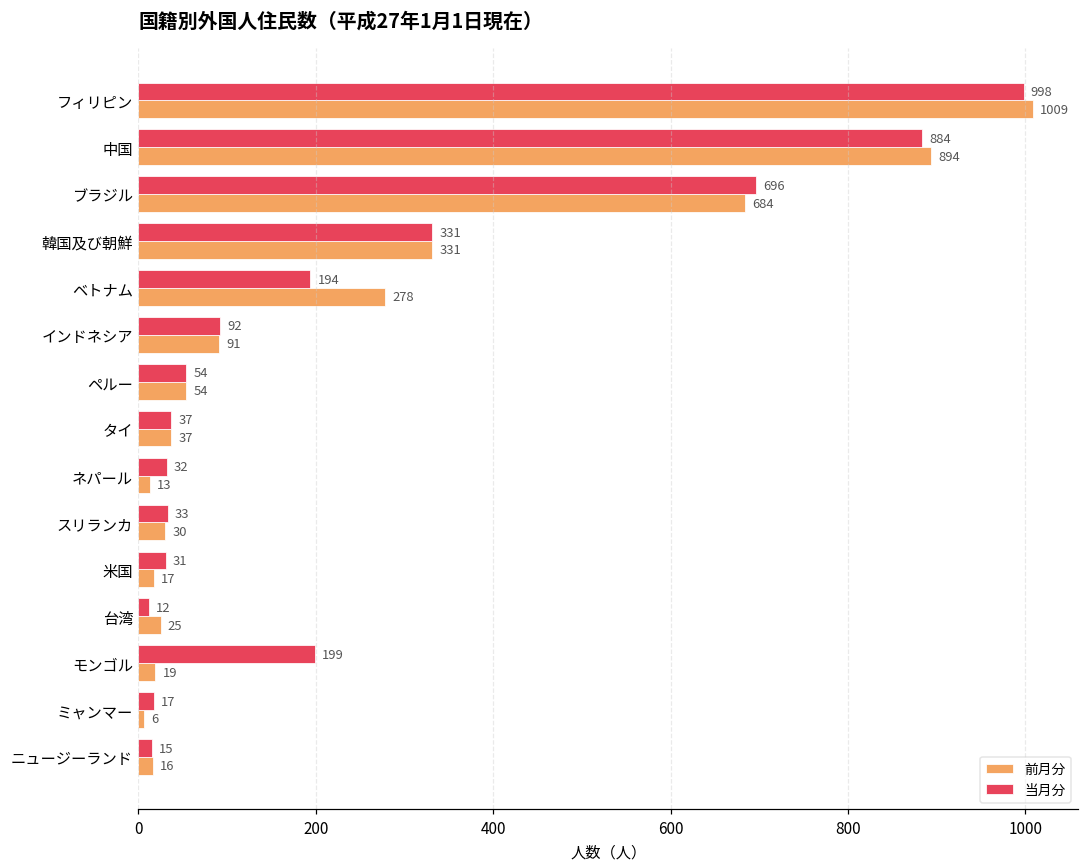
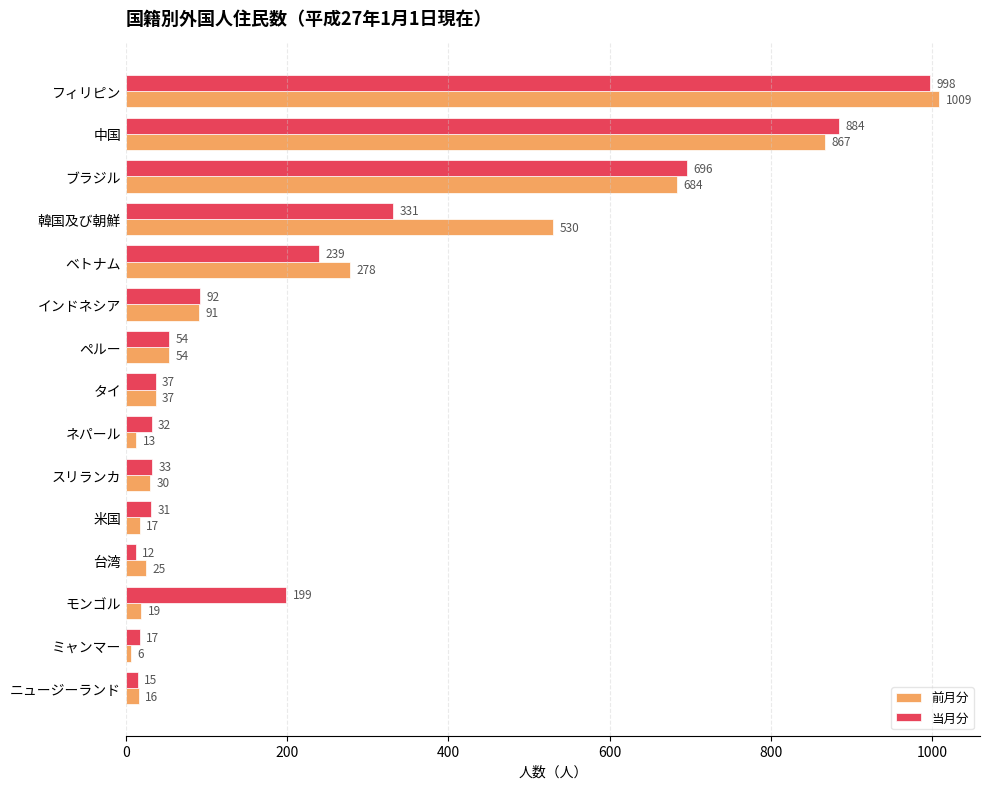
  {
    "前月分": {
      "フィリピン": 1009,
-     "中国": 894,
+     "中国": 867,
      "ブラジル": 684,
-     "韓国及び朝鮮": 331,
+     "韓国及び朝鮮": 530,
      "ベトナム": 278,
      "インドネシア": 91,
      "ペルー": 54,
      "タイ": 37,
      "ネパール": 13,
      "スリランカ": 30,
      "米国": 17,
      "台湾": 25,
      "モンゴル": 19,
      "ミャンマー": 6,
      "ニュージーランド": 16
    },
    "当月分": {
      "フィリピン": 998,
      "中国": 884,
      "ブラジル": 696,
      "韓国及び朝鮮": 331,
-     "ベトナム": 194,
+     "ベトナム": 239,
      "インドネシア": 92,
      "ペルー": 54,
      "タイ": 37,
      "ネパール": 32,
      "スリランカ": 33,
      "米国": 31,
      "台湾": 12,
      "モンゴル": 199,
      "ミャンマー": 17,
      "ニュージーランド": 15
    }
  }
